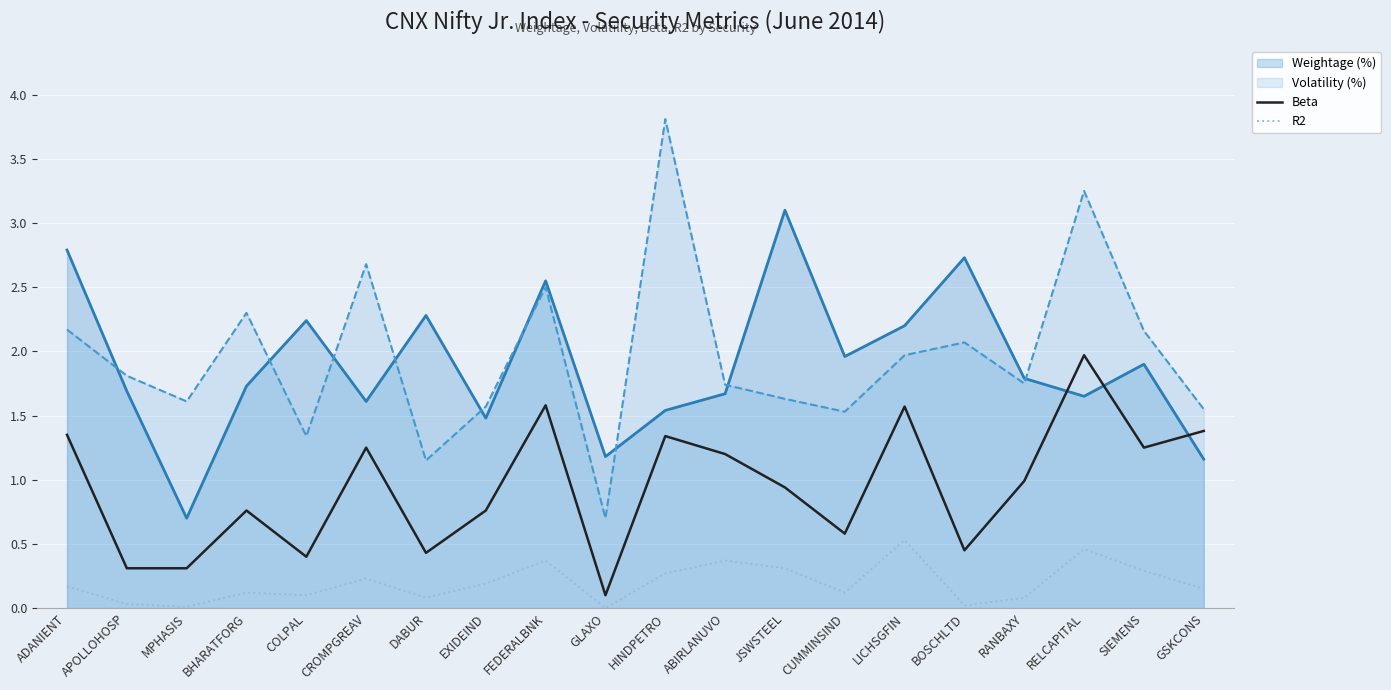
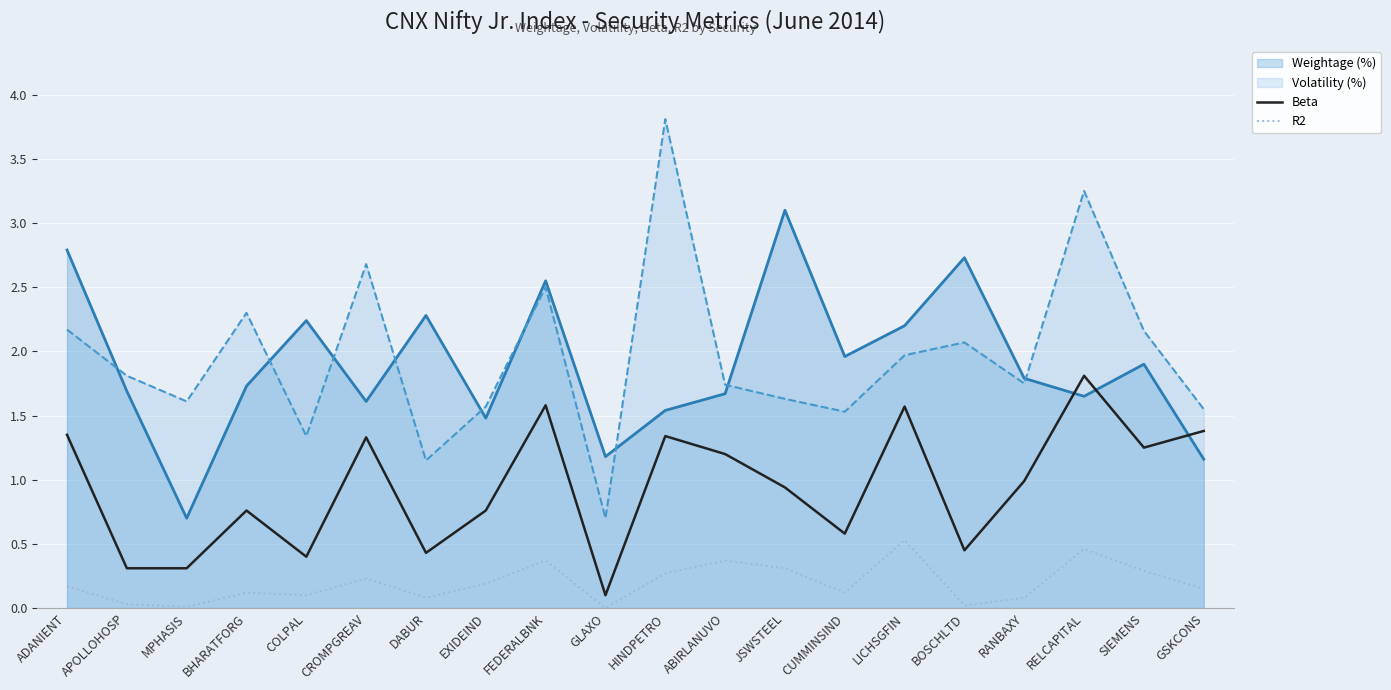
  {
    "Beta": {
      "ADANIENT": 1.35,
      "APOLLOHOSP": 0.31,
      "MPHASIS": 0.31,
      "BHARATFORG": 0.76,
      "COLPAL": 0.40,
-     "CROMPGREAV": 1.25,
+     "CROMPGREAV": 1.33,
      "DABUR": 0.43,
      "EXIDEIND": 0.76,
      "FEDERALBNK": 1.58,
      "GLAXO": 0.10,
      "HINDPETRO": 1.34,
      "ABIRLANUVO": 1.20,
      "JSWSTEEL": 0.94,
      "CUMMINSIND": 0.58,
      "LICHSGFIN": 1.57,
      "BOSCHLTD": 0.45,
      "RANBAXY": 0.99,
-     "RELCAPITAL": 1.97,
+     "RELCAPITAL": 1.81,
      "SIEMENS": 1.25,
      "GSKCONS": 1.38
    }
  }
